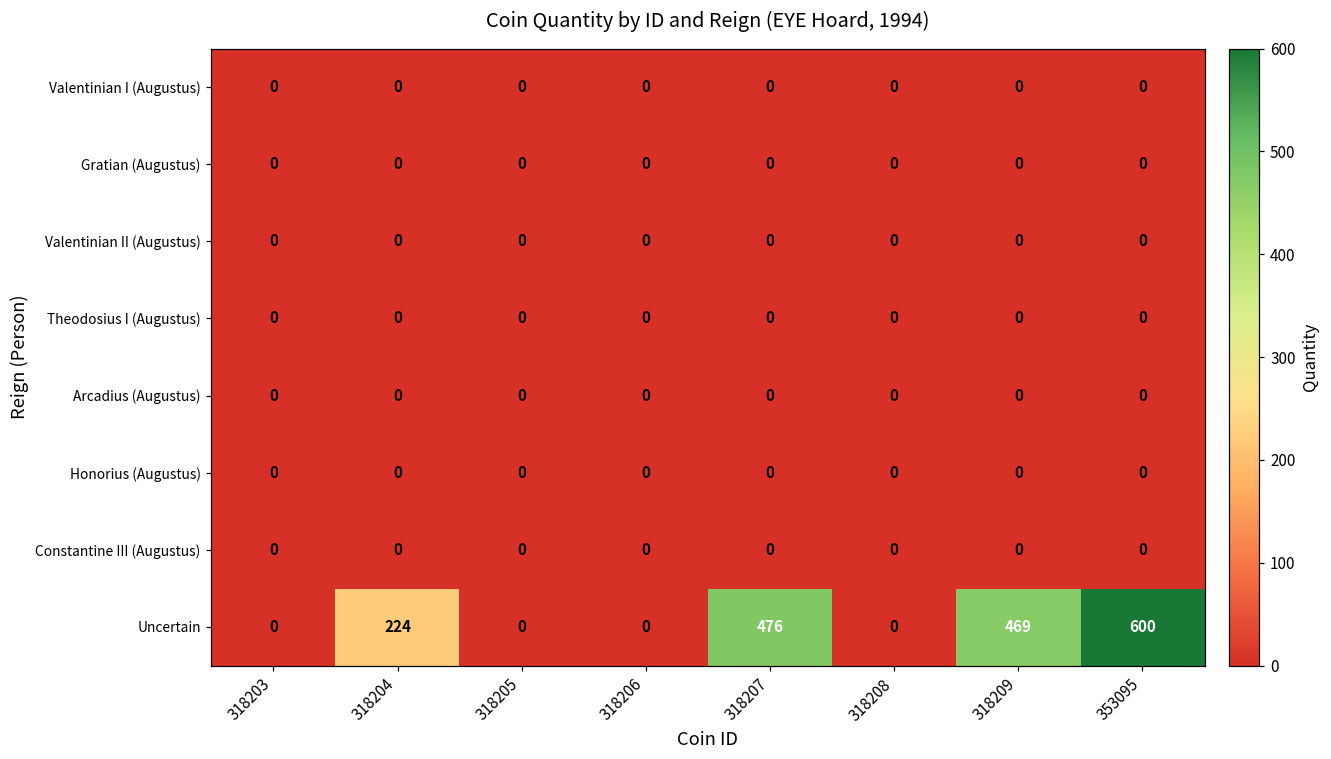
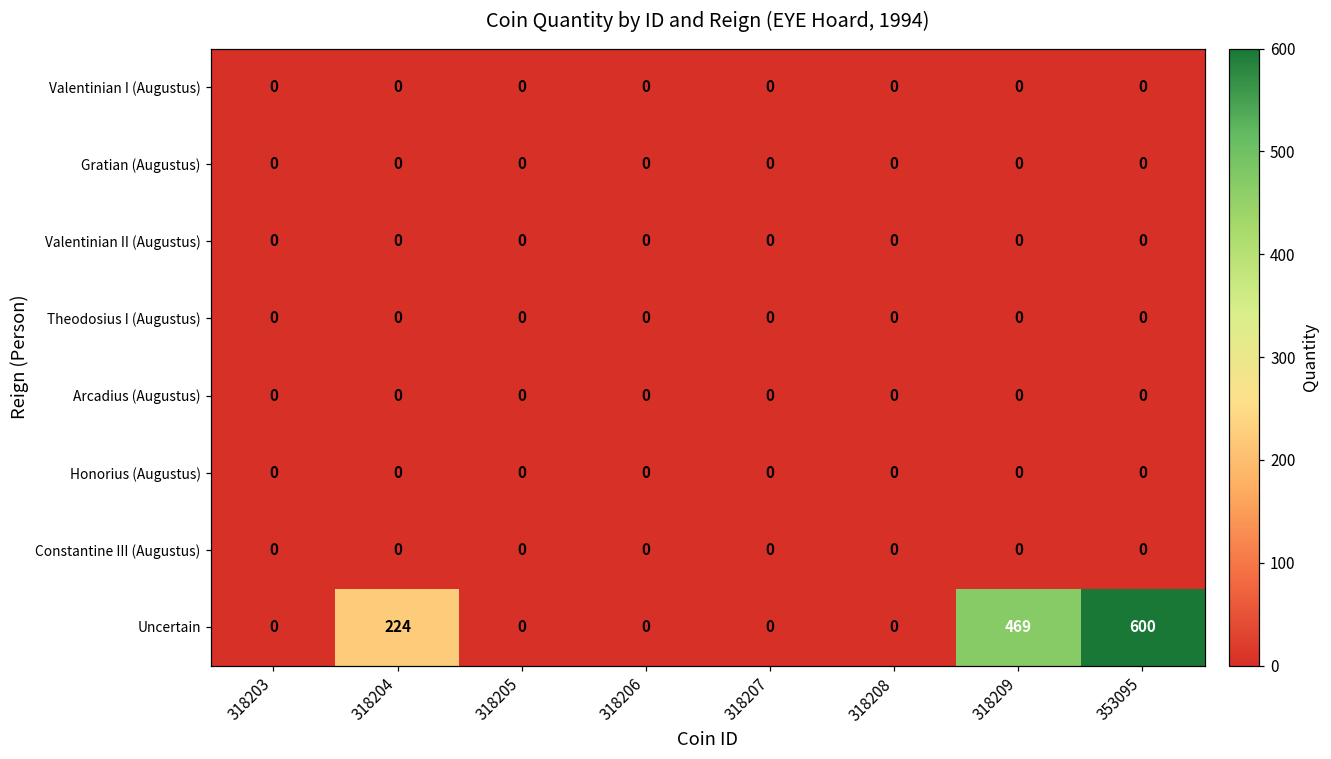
  {
    "Valentinian I (Augustus)": {
      "318203": 0,
      "318204": 0,
      "318205": 0,
      "318206": 0,
      "318207": 0,
      "318208": 0,
      "318209": 0,
      "353095": 0
    },
    "Gratian (Augustus)": {
      "318203": 0,
      "318204": 0,
      "318205": 0,
      "318206": 0,
      "318207": 0,
      "318208": 0,
      "318209": 0,
      "353095": 0
    },
    "Valentinian II (Augustus)": {
      "318203": 0,
      "318204": 0,
      "318205": 0,
      "318206": 0,
      "318207": 0,
      "318208": 0,
      "318209": 0,
      "353095": 0
    },
    "Theodosius I (Augustus)": {
      "318203": 0,
      "318204": 0,
      "318205": 0,
      "318206": 0,
      "318207": 0,
      "318208": 0,
      "318209": 0,
      "353095": 0
    },
    "Arcadius (Augustus)": {
      "318203": 0,
      "318204": 0,
      "318205": 0,
      "318206": 0,
      "318207": 0,
      "318208": 0,
      "318209": 0,
      "353095": 0
    },
    "Honorius (Augustus)": {
      "318203": 0,
      "318204": 0,
      "318205": 0,
      "318206": 0,
      "318207": 0,
      "318208": 0,
      "318209": 0,
      "353095": 0
    },
    "Constantine III (Augustus)": {
      "318203": 0,
      "318204": 0,
      "318205": 0,
      "318206": 0,
      "318207": 0,
      "318208": 0,
      "318209": 0,
      "353095": 0
    },
    "Uncertain": {
      "318203": 0,
      "318204": 224,
      "318205": 0,
      "318206": 0,
-     "318207": 476,
+     "318207": 0,
      "318208": 0,
      "318209": 469,
      "353095": 600
    }
  }
